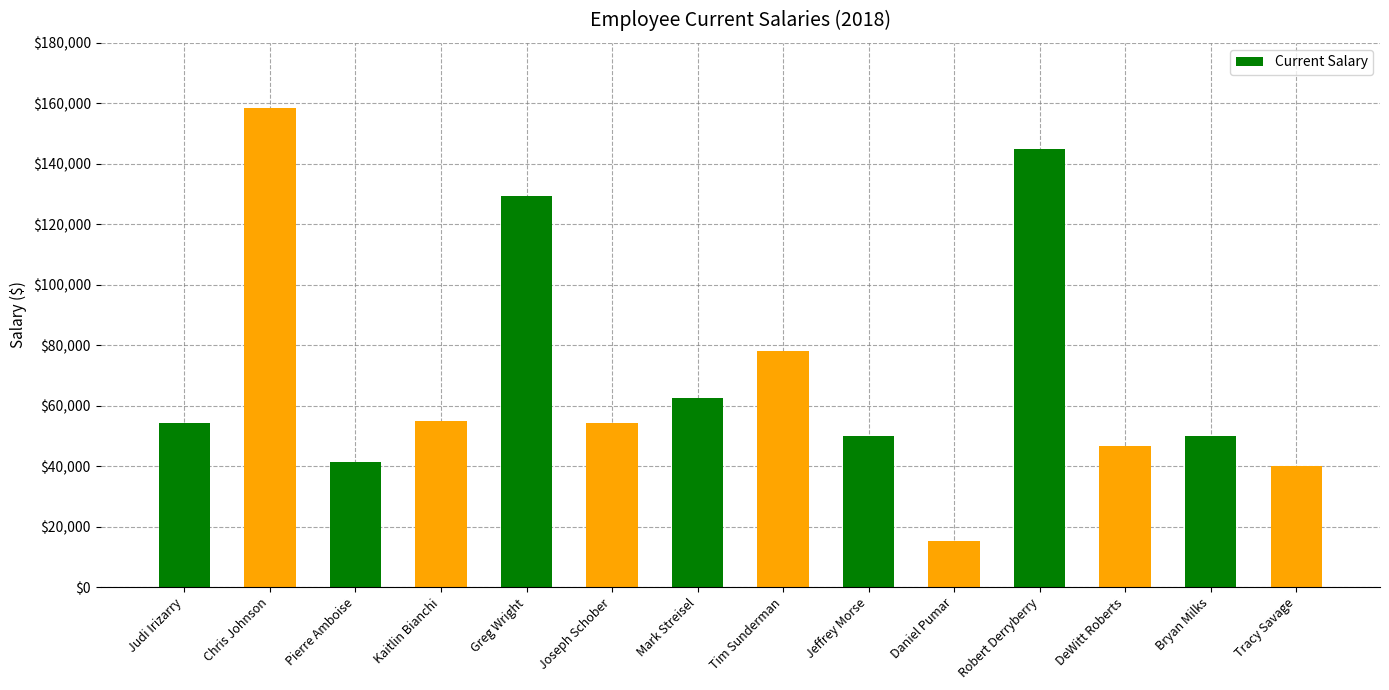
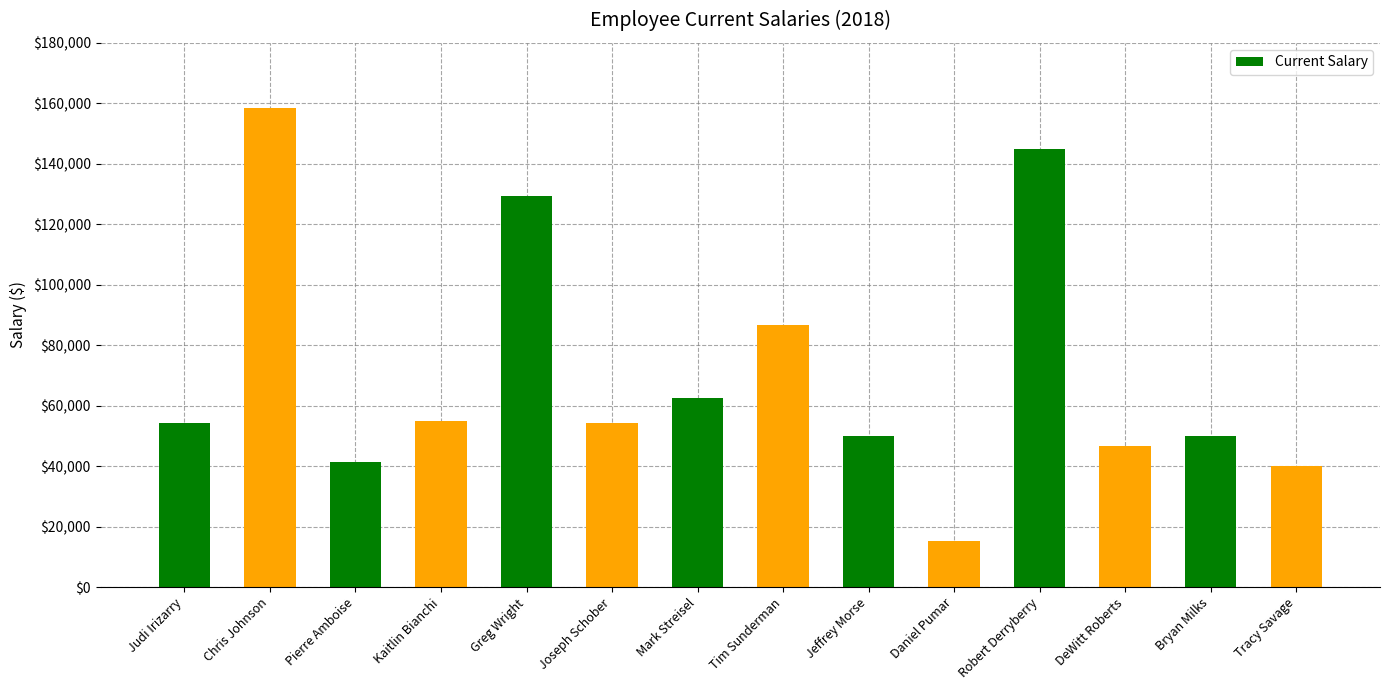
  {
    "Judi Irizarry": "$54,000",
    "Chris Johnson": "$159,000",
    "Pierre Amboise": "$41,000",
    "Kaitlin Bianchi": "$55,000",
    "Greg Wright": "$129,000",
    "Joseph Schober": "$54,000",
    "Mark Streisel": "$62,000",
-   "Tim Sunderman": "$78,000",
+   "Tim Sunderman": "$87,000",
    "Jeffrey Morse": "$50,000",
    "Daniel Pumar": "$15,000",
    "Robert Derryberry": "$145,000",
    "DeWitt Roberts": "$47,000",
    "Bryan Milks": "$50,000",
    "Tracy Savage": "$40,000"
  }
